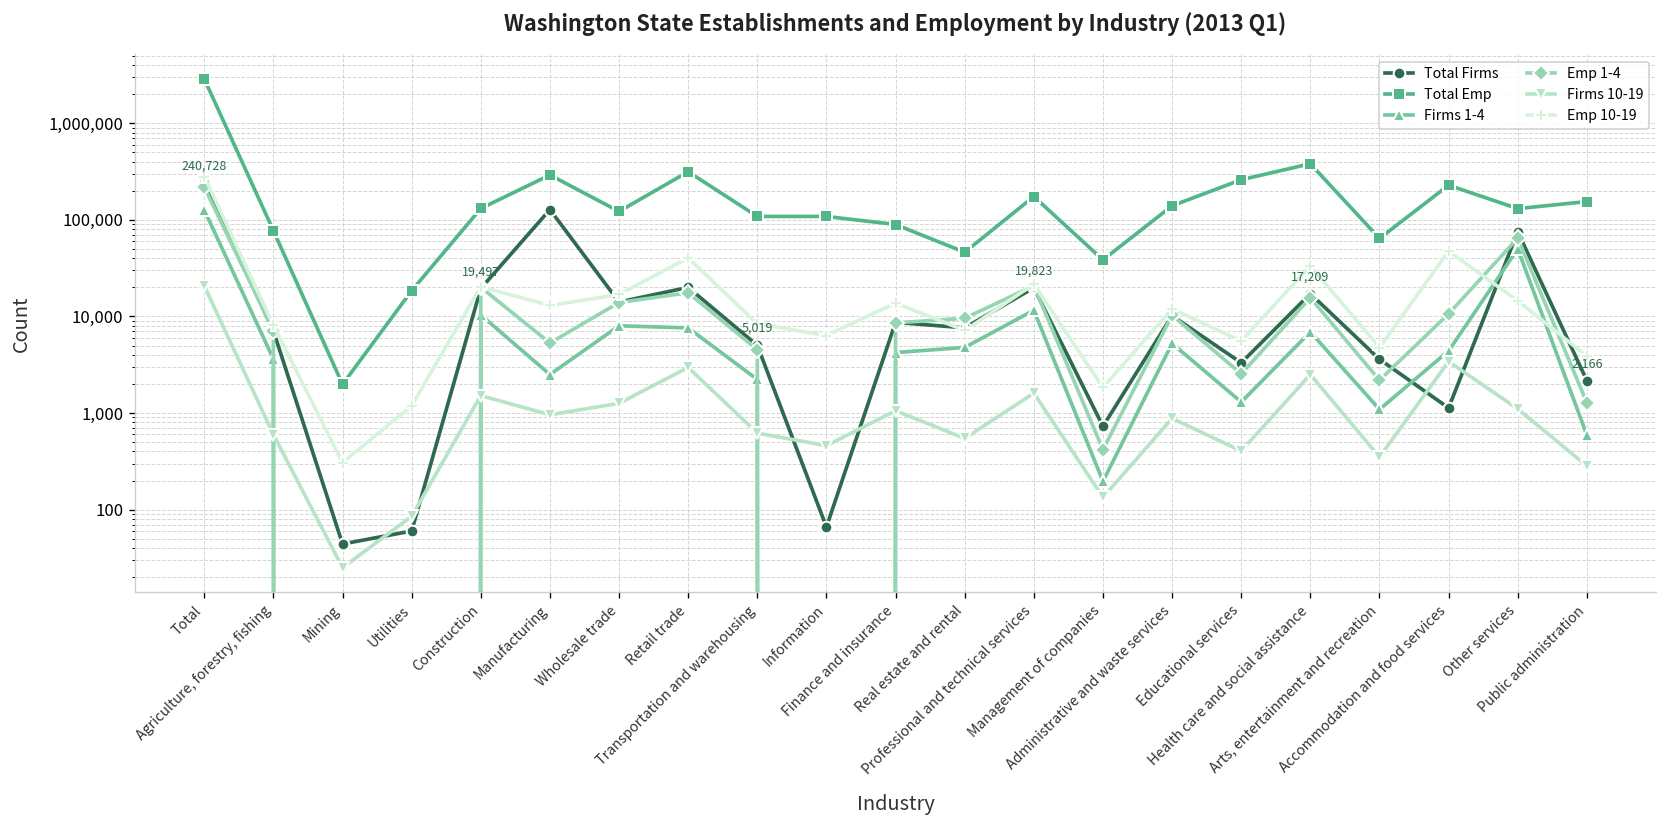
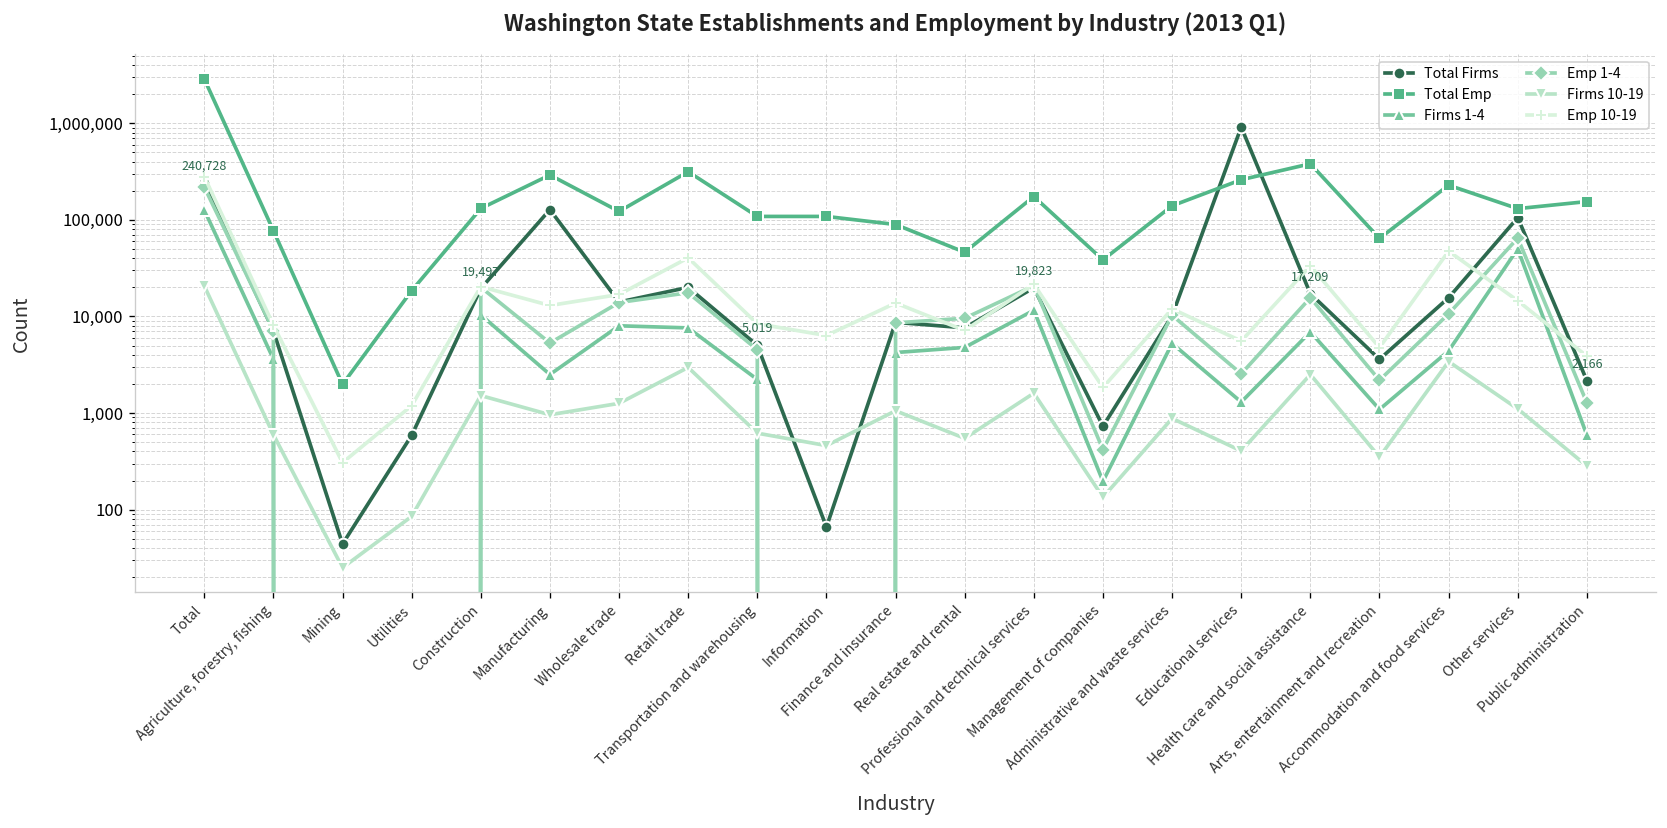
  {
    "Total Firms": {
      "Mining": "40",
-     "Utilities": "60",
+     "Utilities": "600",
      "Manufacturing": "130,000",
      "Retail trade": "20,000",
      "Information": "70",
      "Management of companies": "700",
-     "Educational services": "3,300",
+     "Educational services": "900,000",
      "Arts, entertainment and recreation": "4,000",
-     "Accommodation and food services": "1,100",
-     "Other services": "80,000"
+     "Accommodation and food services": "16,000",
+     "Other services": "110,000"
    }
  }
